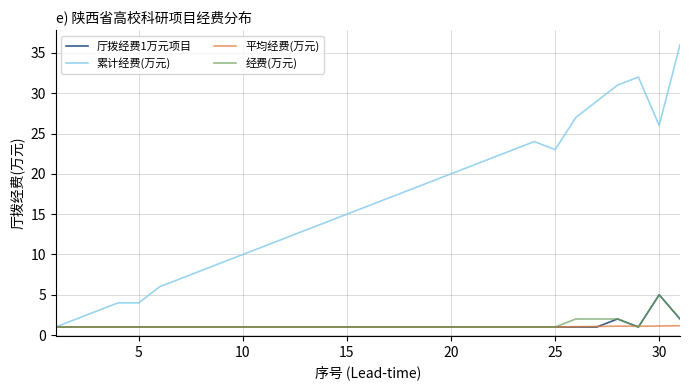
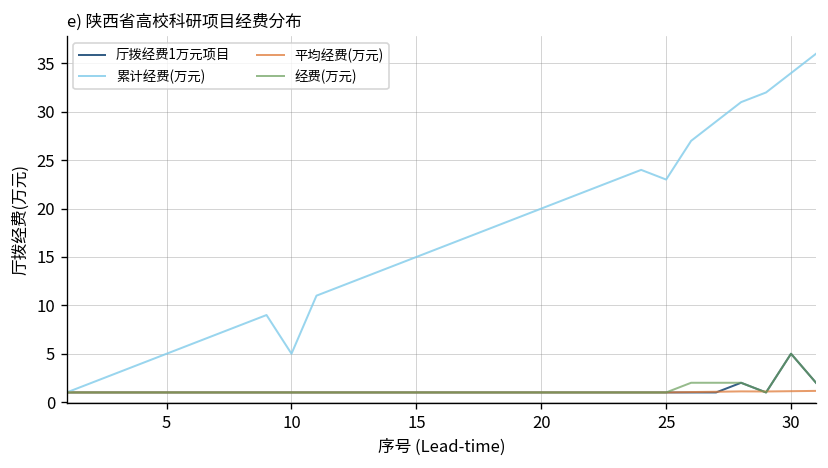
  {
    "累计经费(万元)": {
-     "5": 4,
-     "10": 10,
+     "5": 5,
+     "10": 5,
      "15": 15,
      "20": 20,
      "25": 23,
-     "30": 26
+     "30": 34
    },
    "平均经费(万元)": {
      "30": 1
    }
  }
